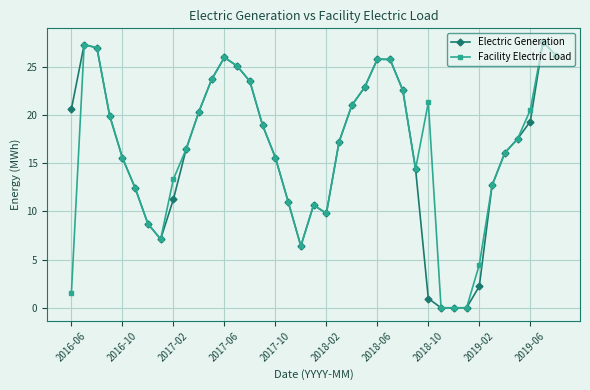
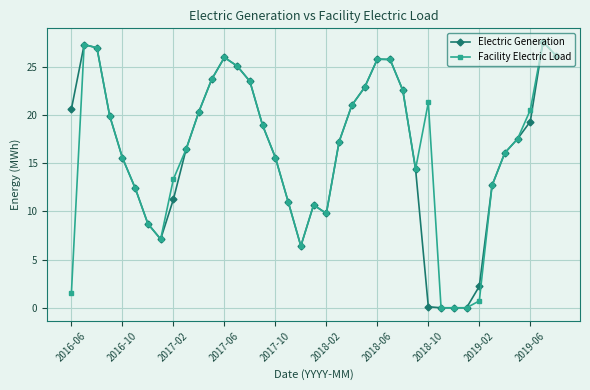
  {
    "Electric Generation": {
      "2016-06": 21,
      "2017-02": 11,
-     "2018-10": 1,
+     "2018-10": 0,
      "2019-02": 2,
      "2019-06": 19
    },
    "Facility Electric Load": {
      "2016-06": 2,
      "2017-02": 13,
      "2018-10": 21,
-     "2019-02": 4,
+     "2019-02": 1,
      "2019-06": 21
    }
  }
